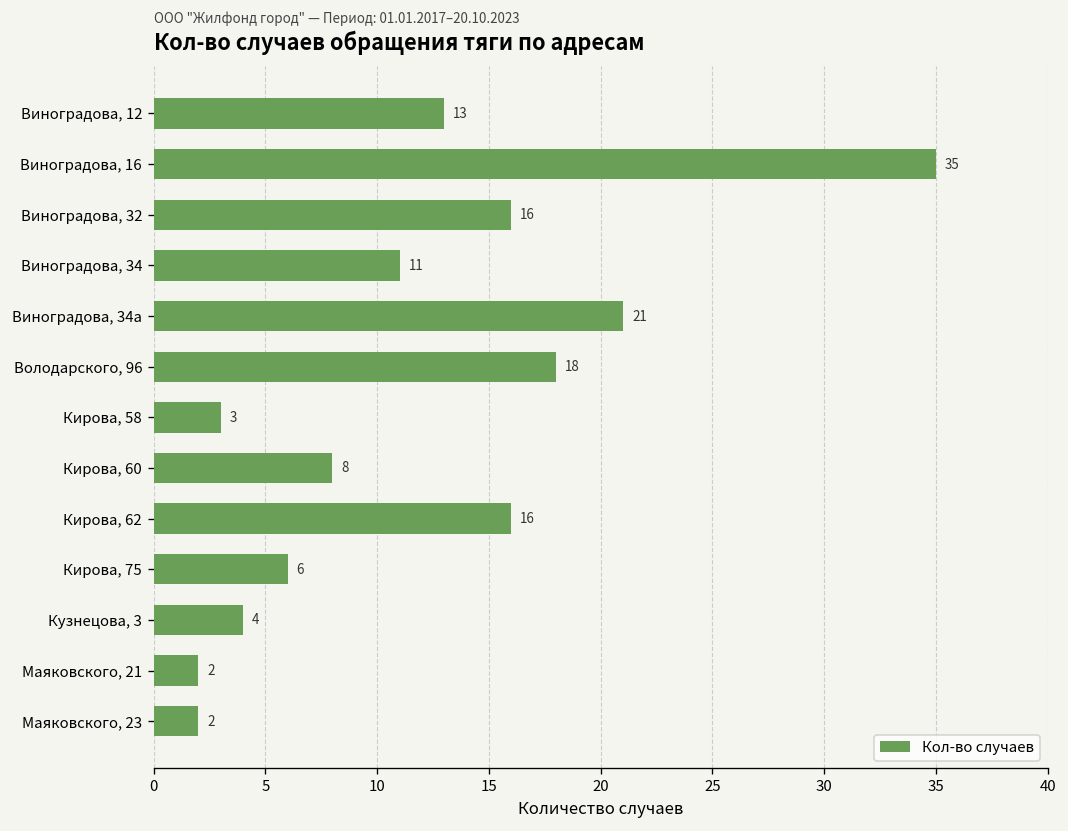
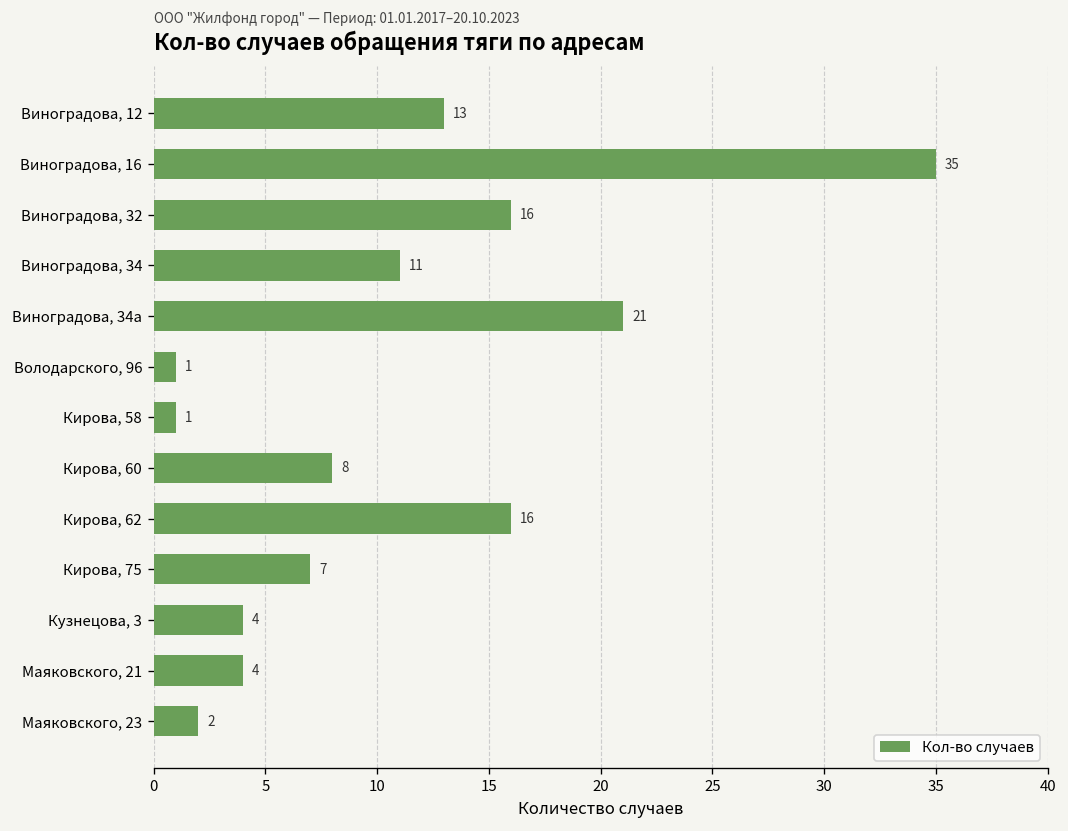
  {
    "Виноградова, 12": 13,
    "Виноградова, 16": 35,
    "Виноградова, 32": 16,
    "Виноградова, 34": 11,
    "Виноградова, 34а": 21,
-   "Володарского, 96": 18,
-   "Кирова, 58": 3,
+   "Володарского, 96": 1,
+   "Кирова, 58": 1,
    "Кирова, 60": 8,
    "Кирова, 62": 16,
-   "Кирова, 75": 6,
+   "Кирова, 75": 7,
    "Кузнецова, 3": 4,
-   "Маяковского, 21": 2,
+   "Маяковского, 21": 4,
    "Маяковского, 23": 2
  }
